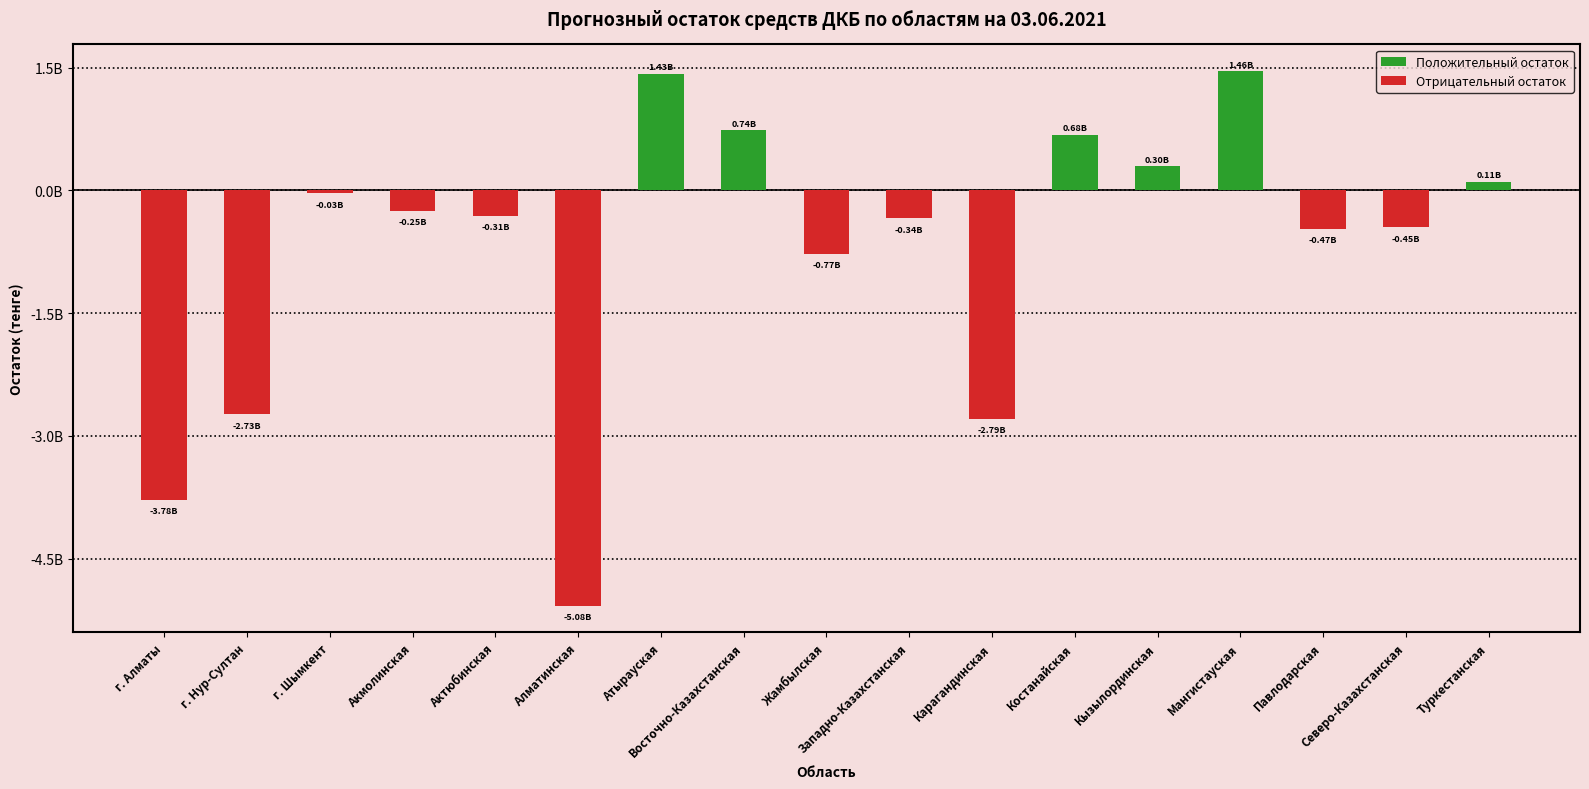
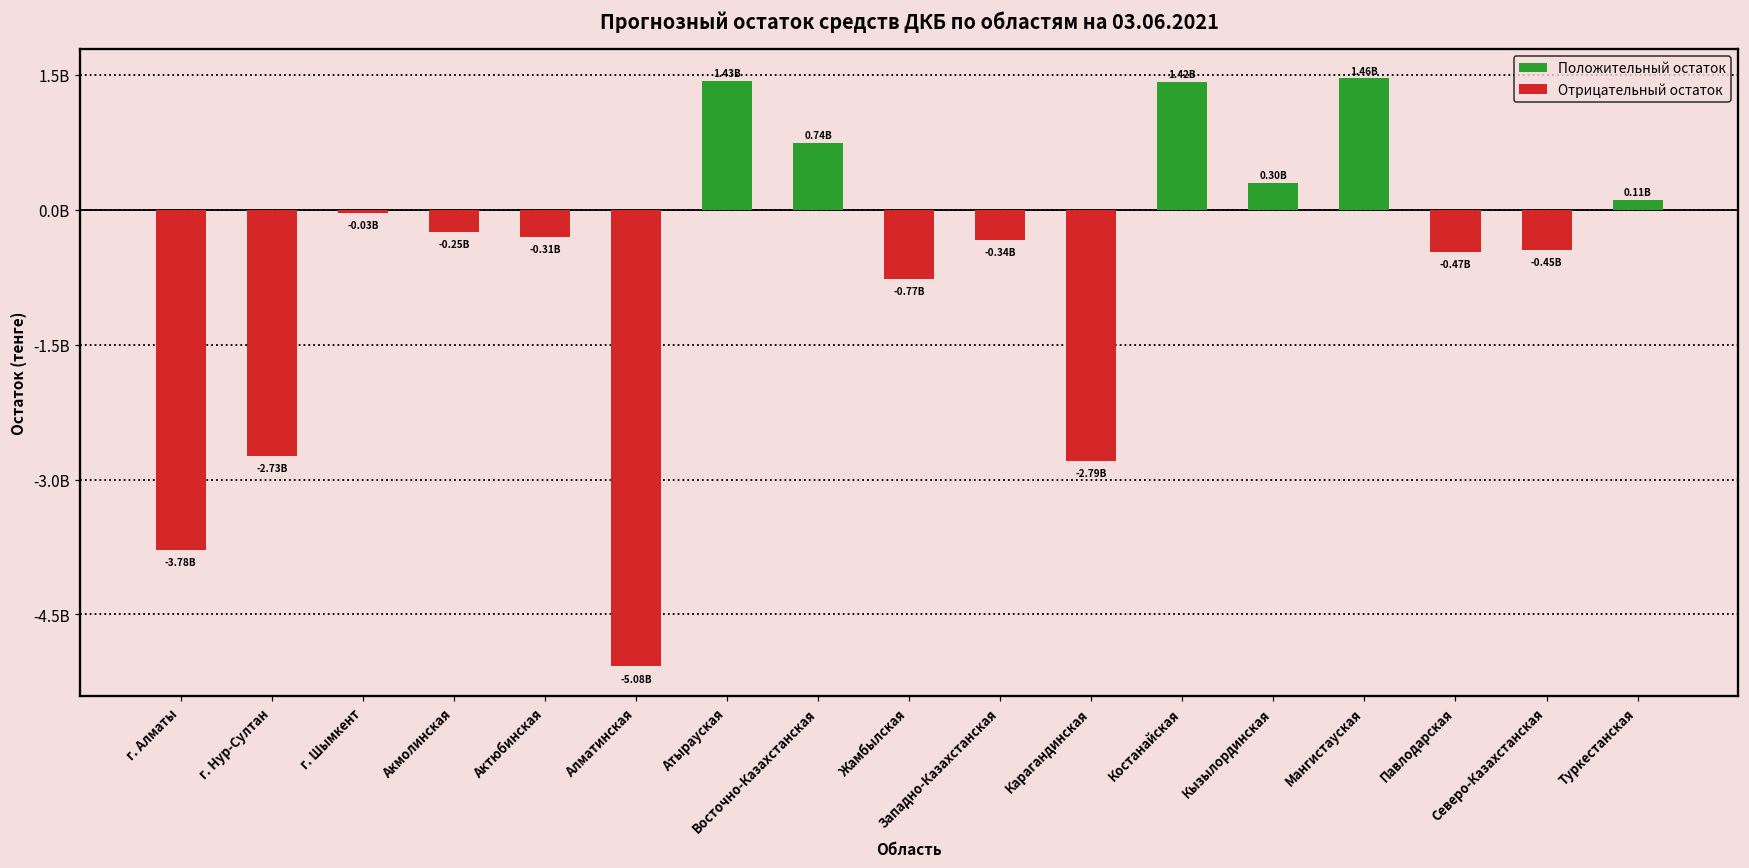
  {
    "Положительный остаток": {
      "Атырауская": "1.43B",
      "Восточно-Казахстанская": "0.74B",
-     "Костанайская": "0.68B",
+     "Костанайская": "1.42B",
      "Кызылординская": "0.30B",
      "Мангистауская": "1.46B",
      "Туркестанская": "0.11B"
    },
    "Отрицательный остаток": {
      "г. Алматы": "-3.78B",
      "г. Нур-Султан": "-2.73B",
      "г. Шымкент": "-0.03B",
      "Акмолинская": "-0.25B",
      "Актюбинская": "-0.31B",
      "Алматинская": "-5.08B",
      "Жамбылская": "-0.77B",
      "Западно-Казахстанская": "-0.34B",
      "Карагандинская": "-2.79B",
      "Павлодарская": "-0.47B",
      "Северо-Казахстанская": "-0.45B"
    }
  }
